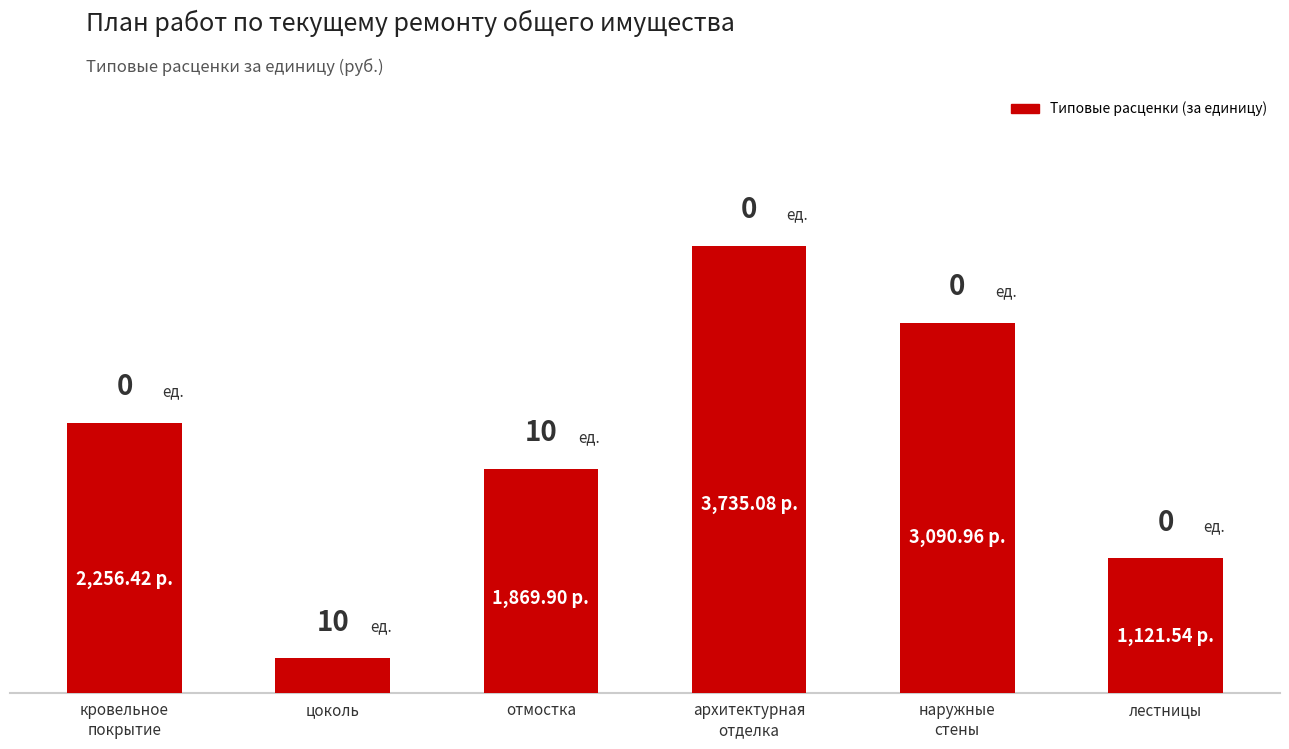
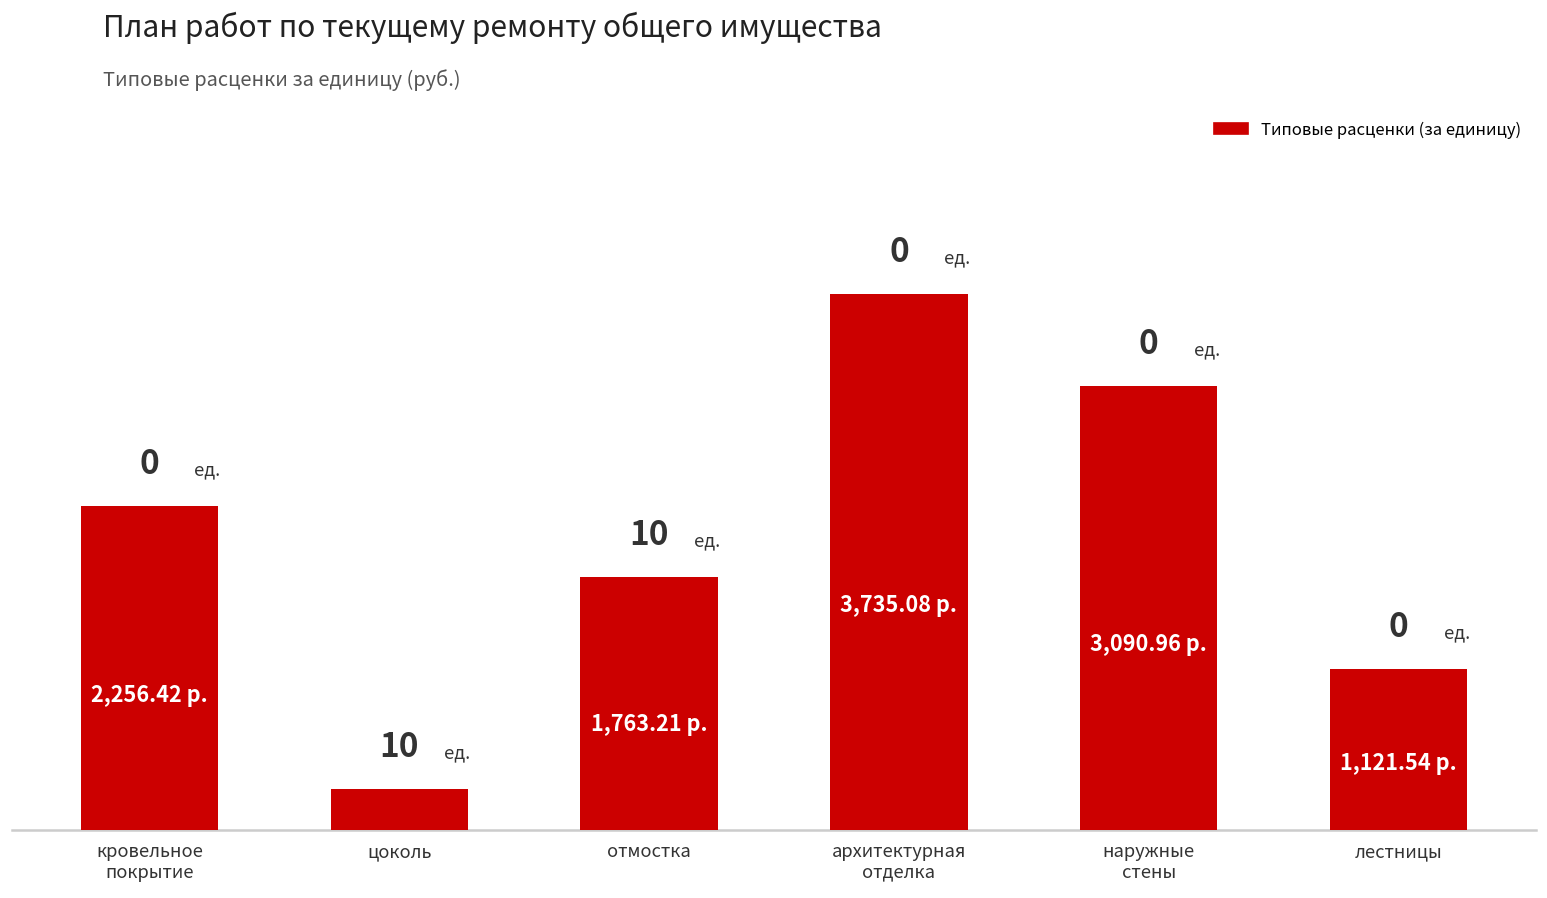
  {
    "кровельное покрытие": "2,256.42",
-   "отмостка": "1,869.90",
+   "отмостка": "1,763.21",
    "архитектурная отделка": "3,735.08",
    "наружные стены": "3,090.96",
    "лестницы": "1,121.54"
  }
